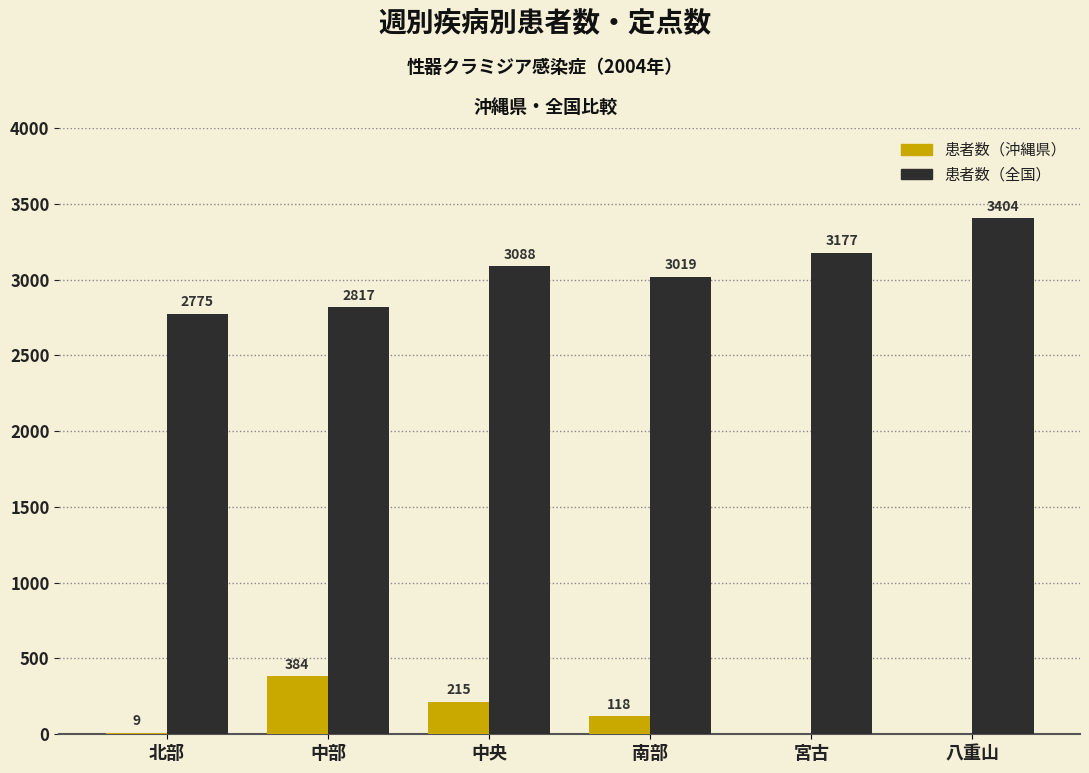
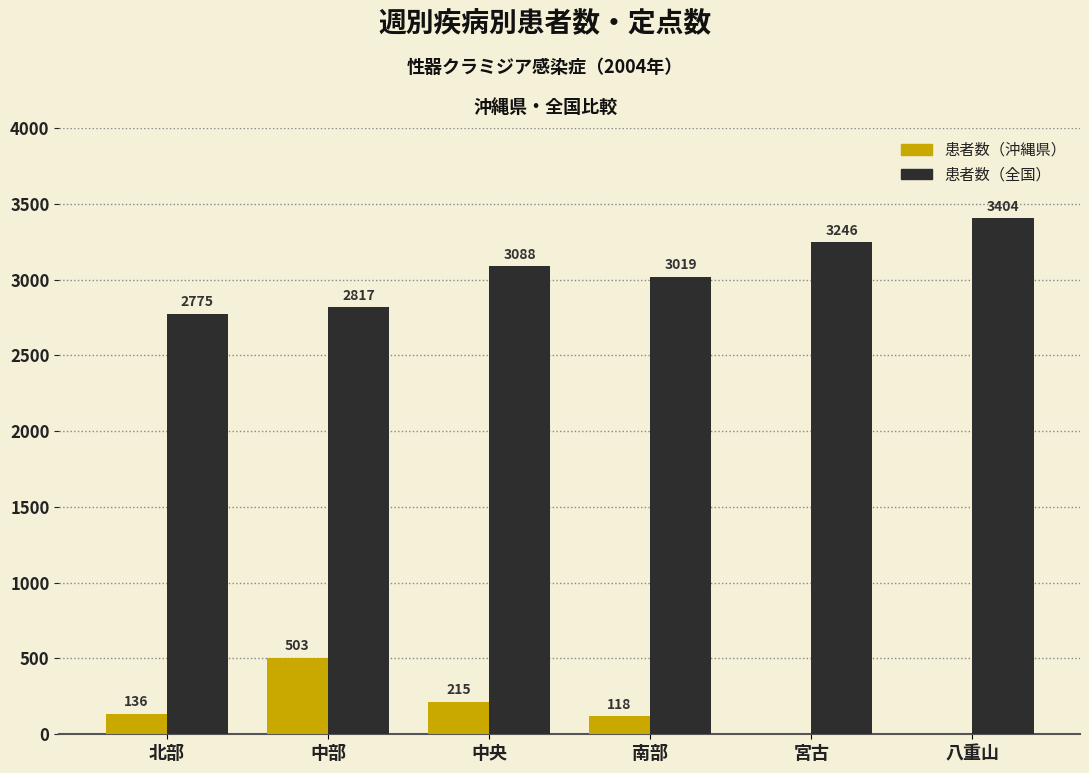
  {
    "患者数（沖縄県）": {
-     "北部": 9,
-     "中部": 384,
+     "北部": 136,
+     "中部": 503,
      "中央": 215,
      "南部": 118
    },
    "患者数（全国）": {
      "北部": 2775,
      "中部": 2817,
      "中央": 3088,
      "南部": 3019,
-     "宮古": 3177,
+     "宮古": 3246,
      "八重山": 3404
    }
  }
